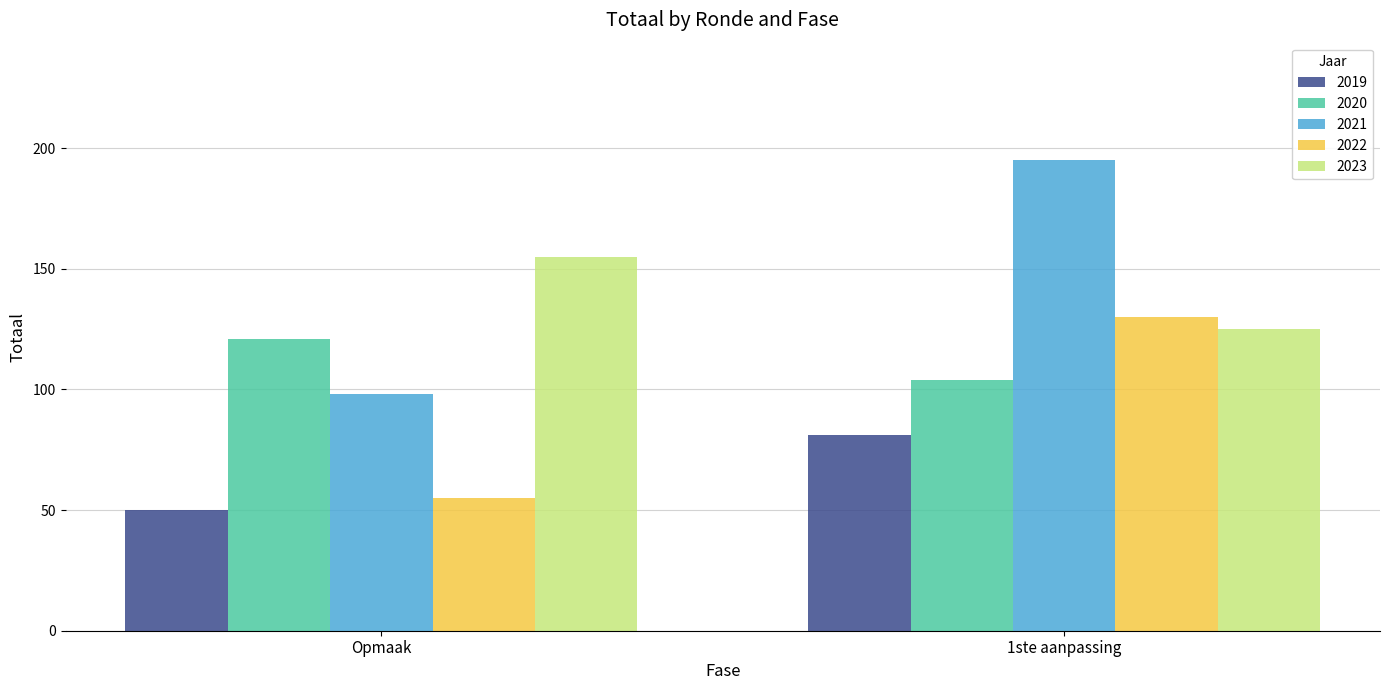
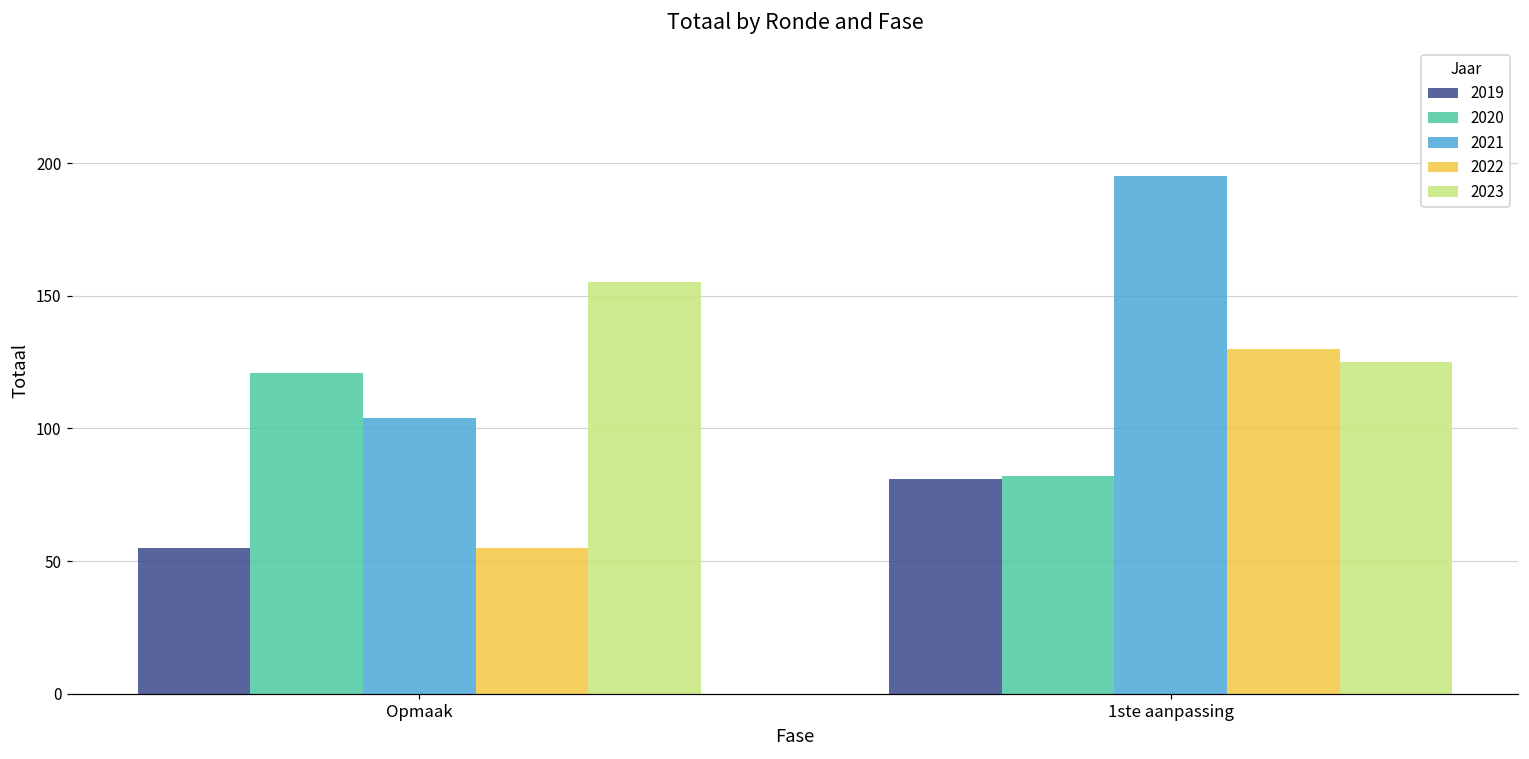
  {
    "2019": {
-     "Opmaak": 50,
+     "Opmaak": 55,
      "1ste aanpassing": 81
    },
    "2020": {
      "Opmaak": 121,
-     "1ste aanpassing": 104
+     "1ste aanpassing": 82
    },
    "2021": {
-     "Opmaak": 98,
+     "Opmaak": 104,
      "1ste aanpassing": 195
    },
    "2022": {
      "Opmaak": 55,
      "1ste aanpassing": 130
    },
    "2023": {
      "Opmaak": 155,
      "1ste aanpassing": 125
    }
  }
